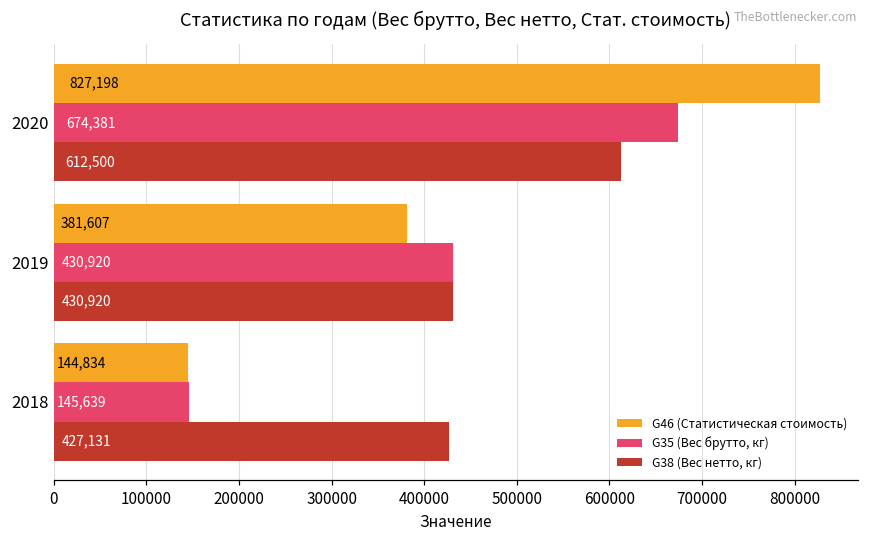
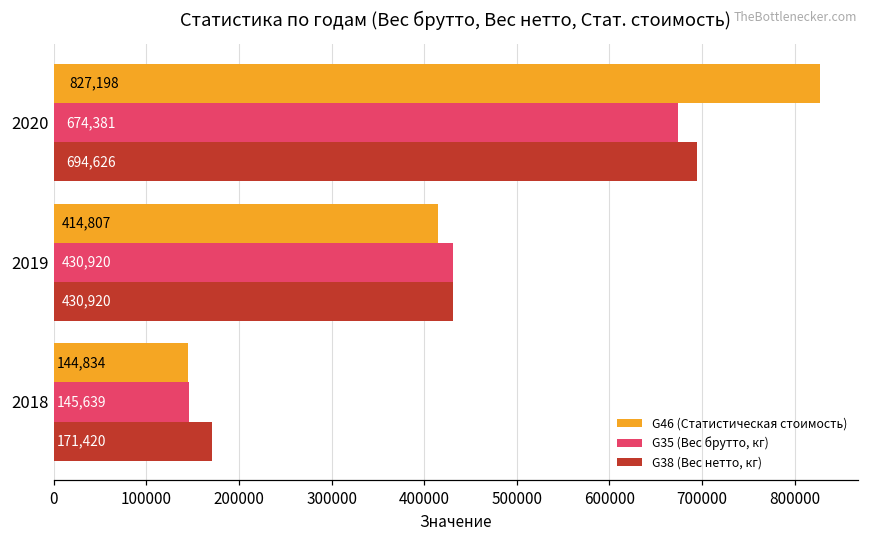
  {
    "G46 (Статистическая стоимость)": {
      "2020": "827,198",
-     "2019": "381,607",
+     "2019": "414,807",
      "2018": "144,834"
    },
    "G35 (Вес брутто, кг)": {
      "2020": "674,381",
      "2019": "430,920",
      "2018": "145,639"
    },
    "G38 (Вес нетто, кг)": {
-     "2020": "612,500",
+     "2020": "694,626",
      "2019": "430,920",
-     "2018": "427,131"
+     "2018": "171,420"
    }
  }
